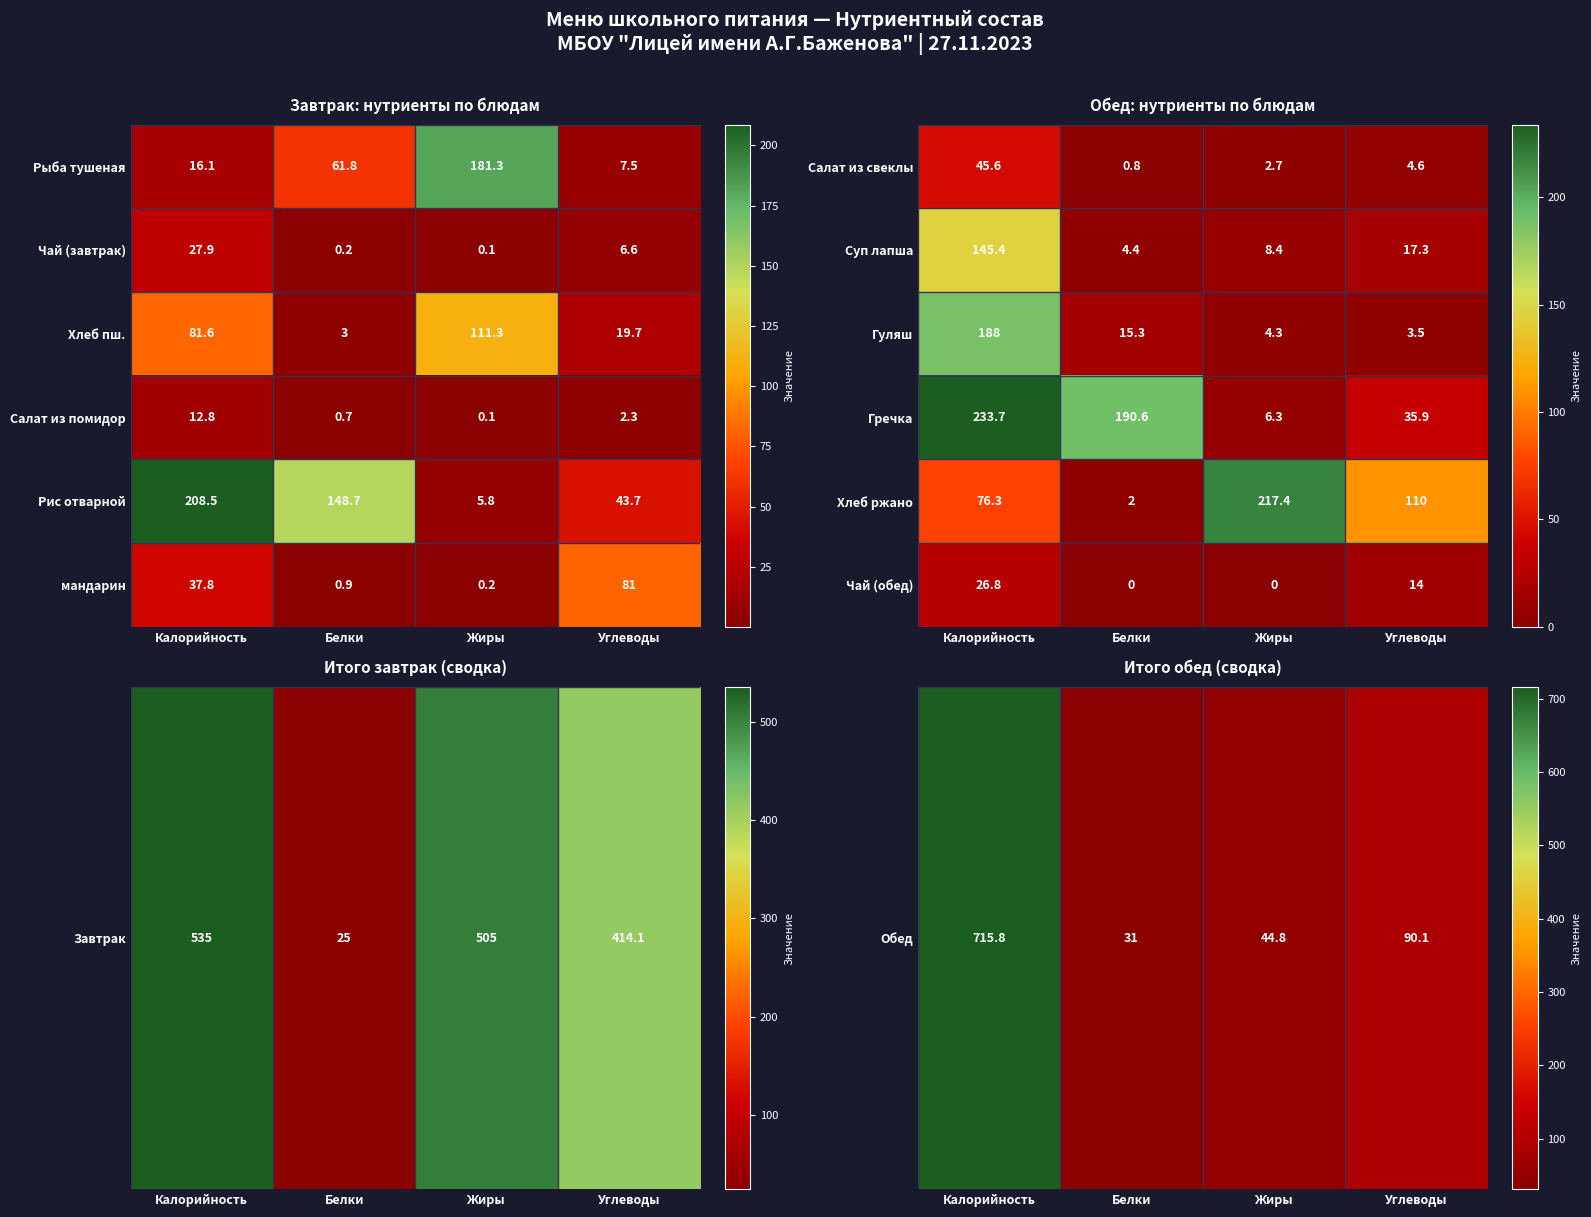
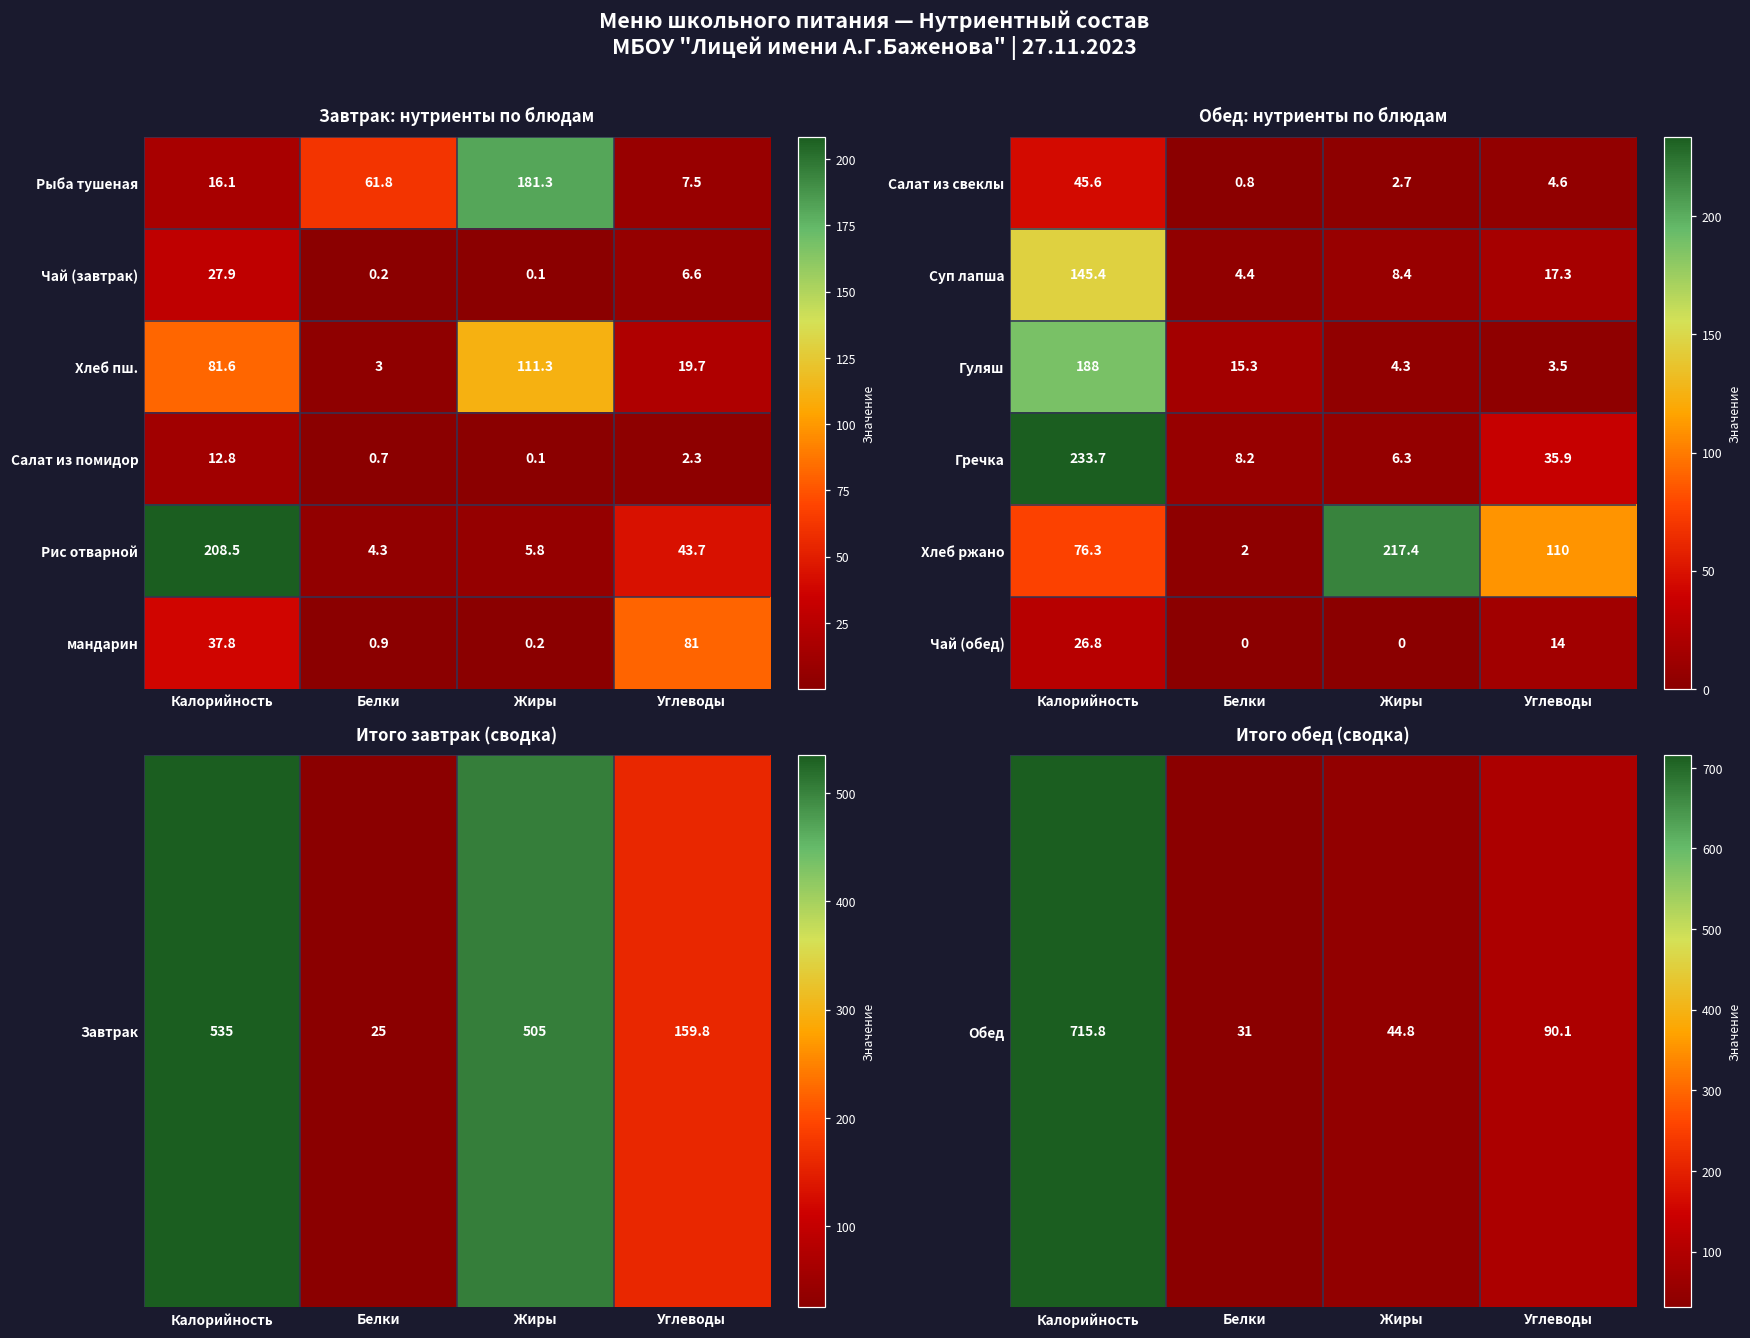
  {
    "Завтрак: нутриенты по блюдам": {
      "Рыба тушеная": {
        "Калорийность": 16.1,
        "Белки": 61.8,
        "Жиры": 181.3,
        "Углеводы": 7.5
      },
      "Чай (завтрак)": {
        "Калорийность": 27.9,
        "Белки": 0.2,
        "Жиры": 0.1,
        "Углеводы": 6.6
      },
      "Хлеб пш.": {
        "Калорийность": 81.6,
        "Белки": 3,
        "Жиры": 111.3,
        "Углеводы": 19.7
      },
      "Салат из помидор": {
        "Калорийность": 12.8,
        "Белки": 0.7,
        "Жиры": 0.1,
        "Углеводы": 2.3
      },
      "Рис отварной": {
        "Калорийность": 208.5,
-       "Белки": 148.7,
+       "Белки": 4.3,
        "Жиры": 5.8,
        "Углеводы": 43.7
      },
      "мандарин": {
        "Калорийность": 37.8,
        "Белки": 0.9,
        "Жиры": 0.2,
        "Углеводы": 81
      }
    },
    "Обед: нутриенты по блюдам": {
      "Салат из свеклы": {
        "Калорийность": 45.6,
        "Белки": 0.8,
        "Жиры": 2.7,
        "Углеводы": 4.6
      },
      "Суп лапша": {
        "Калорийность": 145.4,
        "Белки": 4.4,
        "Жиры": 8.4,
        "Углеводы": 17.3
      },
      "Гуляш": {
        "Калорийность": 188,
        "Белки": 15.3,
        "Жиры": 4.3,
        "Углеводы": 3.5
      },
      "Гречка": {
        "Калорийность": 233.7,
-       "Белки": 190.6,
+       "Белки": 8.2,
        "Жиры": 6.3,
        "Углеводы": 35.9
      },
      "Хлеб ржано": {
        "Калорийность": 76.3,
        "Белки": 2,
        "Жиры": 217.4,
        "Углеводы": 110
      },
      "Чай (обед)": {
        "Калорийность": 26.8,
        "Белки": 0,
        "Жиры": 0,
        "Углеводы": 14
      }
    },
    "Итого завтрак (сводка)": {
      "Завтрак": {
        "Калорийность": 535,
        "Белки": 25,
        "Жиры": 505,
-       "Углеводы": 414.1
+       "Углеводы": 159.8
      }
    },
    "Итого обед (сводка)": {
      "Обед": {
        "Калорийность": 715.8,
        "Белки": 31,
        "Жиры": 44.8,
        "Углеводы": 90.1
      }
    }
  }
